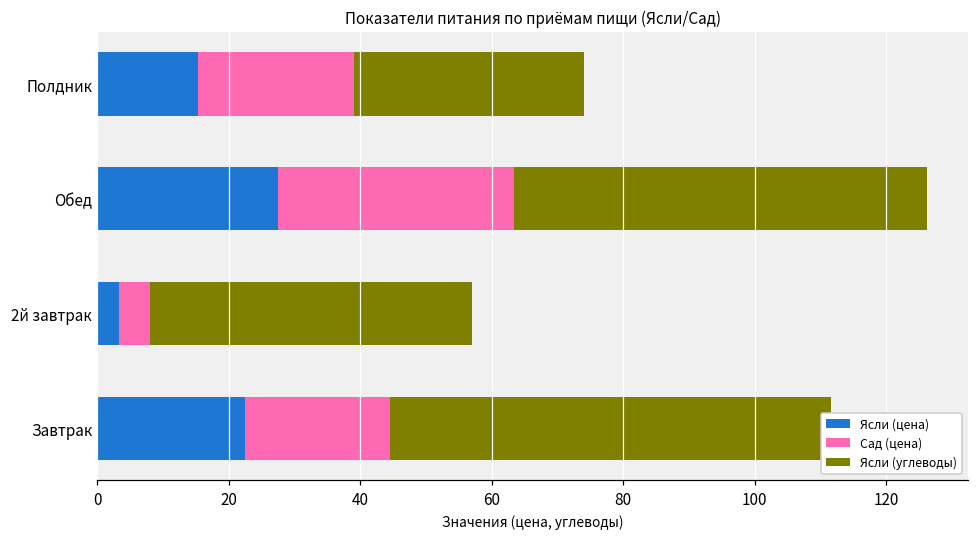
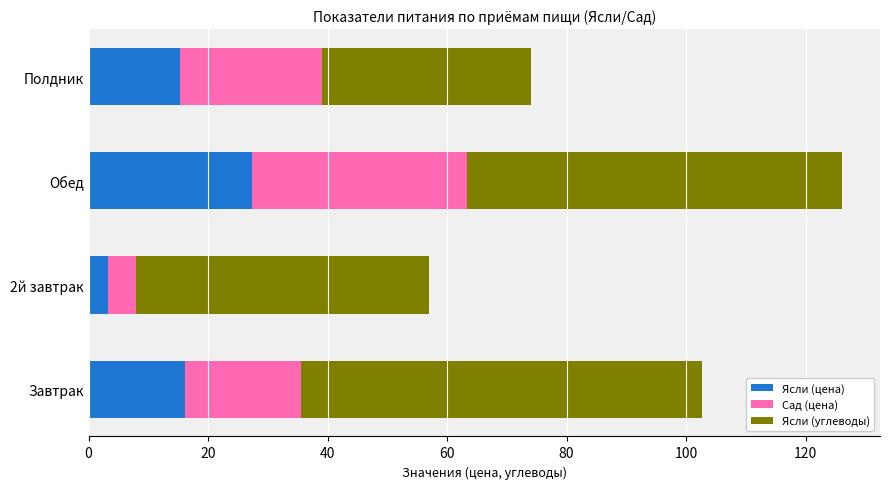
  {
    "Ясли (цена)": {
      "Полдник": 15,
      "Обед": 27,
      "2й завтрак": 3,
-     "Завтрак": 22
+     "Завтрак": 16
    },
    "Сад (цена)": {
      "Полдник": 24,
      "Обед": 36,
      "2й завтрак": 5,
-     "Завтрак": 22
+     "Завтрак": 19
    },
    "Ясли (углеводы)": {
      "Полдник": 35,
      "Обед": 63,
      "2й завтрак": 49
    }
  }
